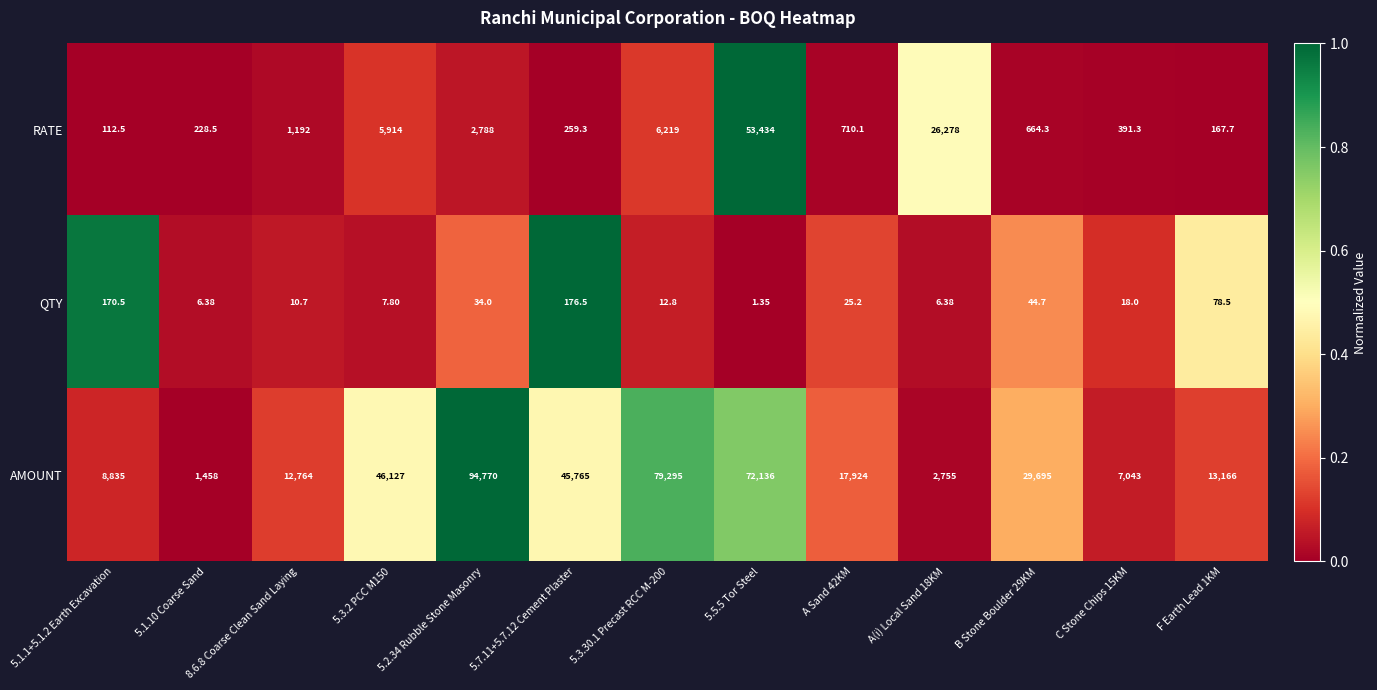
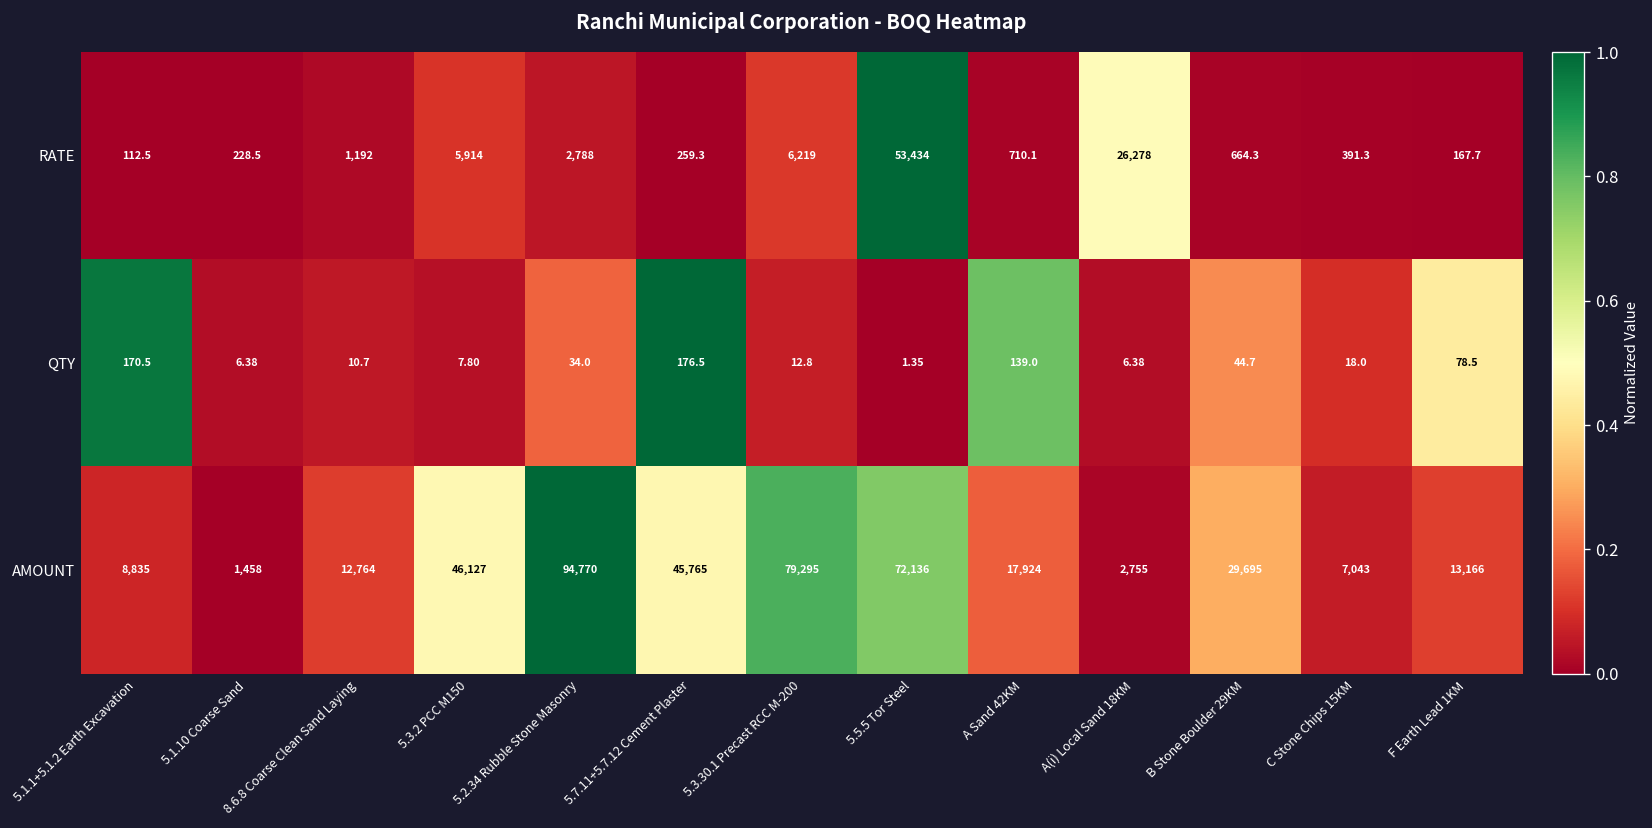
  {
    "RATE": {
      "5.1.1+5.1.2 Earth Excavation": "112.5",
      "5.1.10 Coarse Sand": "228.5",
      "8.6.8 Coarse Clean Sand Laying": "1,192",
      "5.3.2 PCC M150": "5,914",
      "5.2.34 Rubble Stone Masonry": "2,788",
      "5.7.11+5.7.12 Cement Plaster": "259.3",
      "5.3.30.1 Precast RCC M-200": "6,219",
      "5.5.5 Tor Steel": "53,434",
      "A Sand 42KM": "710.1",
      "A(i) Local Sand 18KM": "26,278",
      "B Stone Boulder 29KM": "664.3",
      "C Stone Chips 15KM": "391.3",
      "F Earth Lead 1KM": "167.7"
    },
    "QTY": {
      "5.1.1+5.1.2 Earth Excavation": "170.5",
      "5.1.10 Coarse Sand": "6.38",
      "8.6.8 Coarse Clean Sand Laying": "10.7",
      "5.3.2 PCC M150": "7.80",
      "5.2.34 Rubble Stone Masonry": "34.0",
      "5.7.11+5.7.12 Cement Plaster": "176.5",
      "5.3.30.1 Precast RCC M-200": "12.8",
      "5.5.5 Tor Steel": "1.35",
-     "A Sand 42KM": "25.2",
+     "A Sand 42KM": "139.0",
      "A(i) Local Sand 18KM": "6.38",
      "B Stone Boulder 29KM": "44.7",
      "C Stone Chips 15KM": "18.0",
      "F Earth Lead 1KM": "78.5"
    },
    "AMOUNT": {
      "5.1.1+5.1.2 Earth Excavation": "8,835",
      "5.1.10 Coarse Sand": "1,458",
      "8.6.8 Coarse Clean Sand Laying": "12,764",
      "5.3.2 PCC M150": "46,127",
      "5.2.34 Rubble Stone Masonry": "94,770",
      "5.7.11+5.7.12 Cement Plaster": "45,765",
      "5.3.30.1 Precast RCC M-200": "79,295",
      "5.5.5 Tor Steel": "72,136",
      "A Sand 42KM": "17,924",
      "A(i) Local Sand 18KM": "2,755",
      "B Stone Boulder 29KM": "29,695",
      "C Stone Chips 15KM": "7,043",
      "F Earth Lead 1KM": "13,166"
    }
  }
